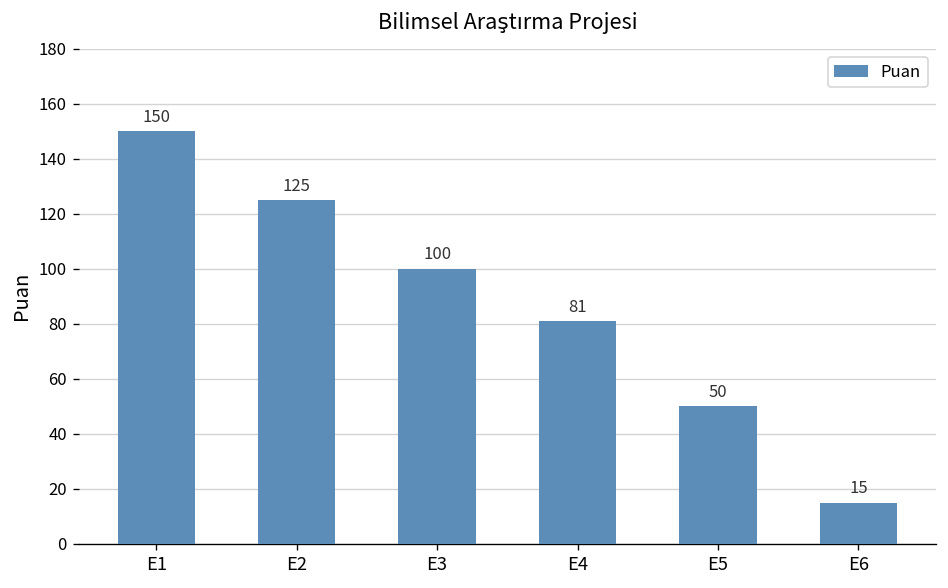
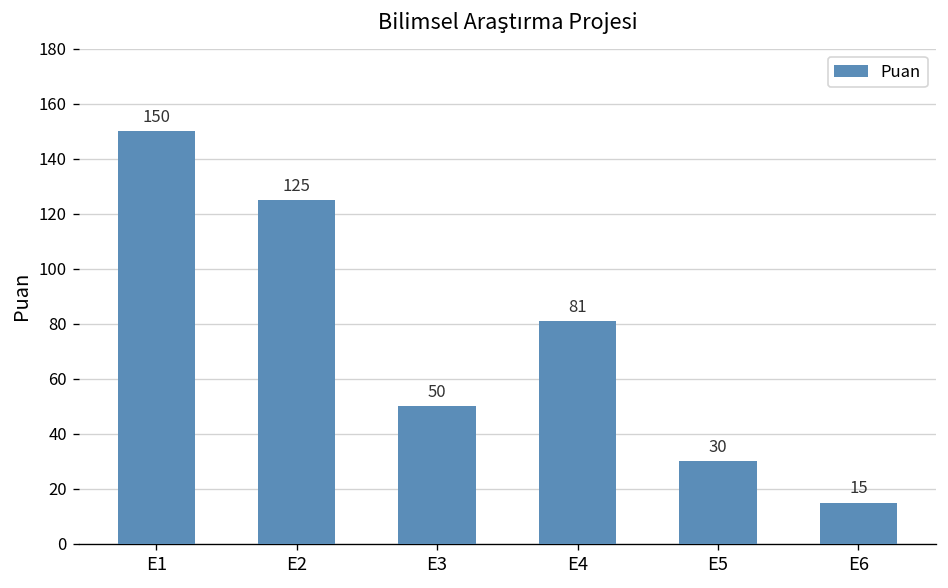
  {
    "E1": 150,
    "E2": 125,
-   "E3": 100,
+   "E3": 50,
    "E4": 81,
-   "E5": 50,
+   "E5": 30,
    "E6": 15
  }
